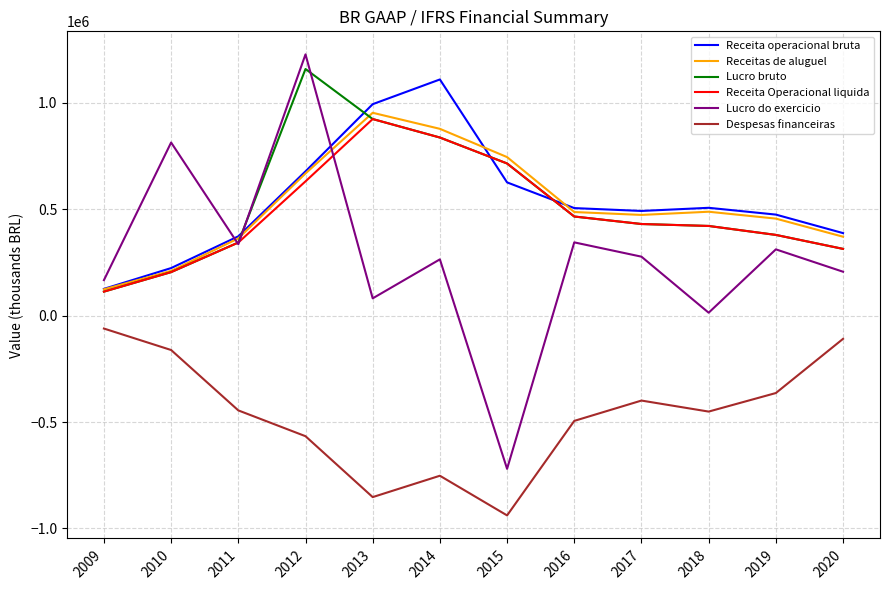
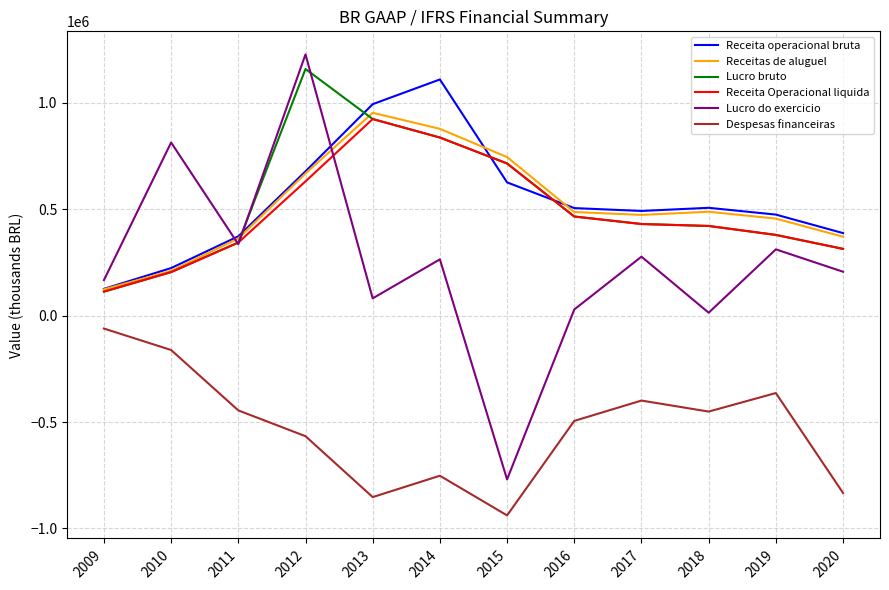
  {
    "Receita operacional bruta": {
      "2010": 220000,
      "2013": 990000,
      "2014": 1110000,
      "2015": 630000,
      "2016": 510000,
      "2017": 490000,
      "2018": 510000,
      "2019": 470000,
      "2020": 390000
    },
    "Receitas de aluguel": {
      "2013": 950000,
      "2014": 880000,
      "2015": 740000,
      "2016": 490000,
      "2017": 470000,
      "2018": 490000,
      "2019": 460000,
      "2020": 370000
    },
    "Lucro bruto": {
      "2012": 1160000
    },
    "Receita Operacional liquida": {
      "2012": 630000
    },
    "Lucro do exercicio": {
      "2009": 170000,
      "2010": 810000,
      "2012": 1230000,
      "2013": 80000,
      "2014": 260000,
-     "2015": -720000,
-     "2016": 340000,
+     "2015": -770000,
+     "2016": 30000,
      "2017": 280000,
      "2018": 10000,
      "2019": 310000,
      "2020": 210000
    },
    "Despesas financeiras": {
      "2009": -60000,
      "2010": -160000,
      "2011": -450000,
      "2012": -570000,
      "2013": -850000,
      "2014": -750000,
      "2015": -940000,
      "2016": -490000,
      "2017": -400000,
      "2018": -450000,
      "2019": -360000,
-     "2020": -110000
+     "2020": -830000
    }
  }
